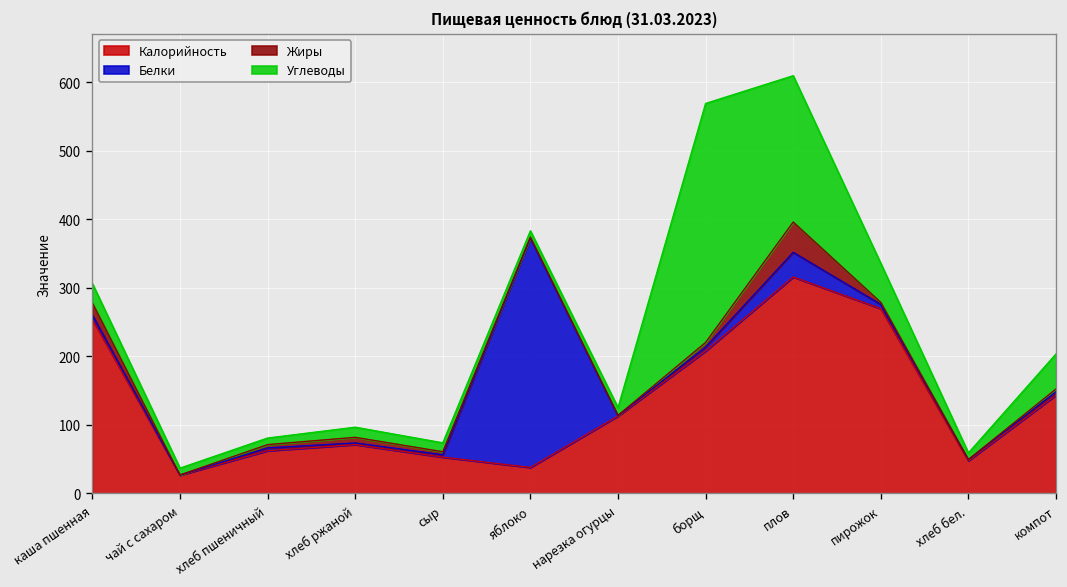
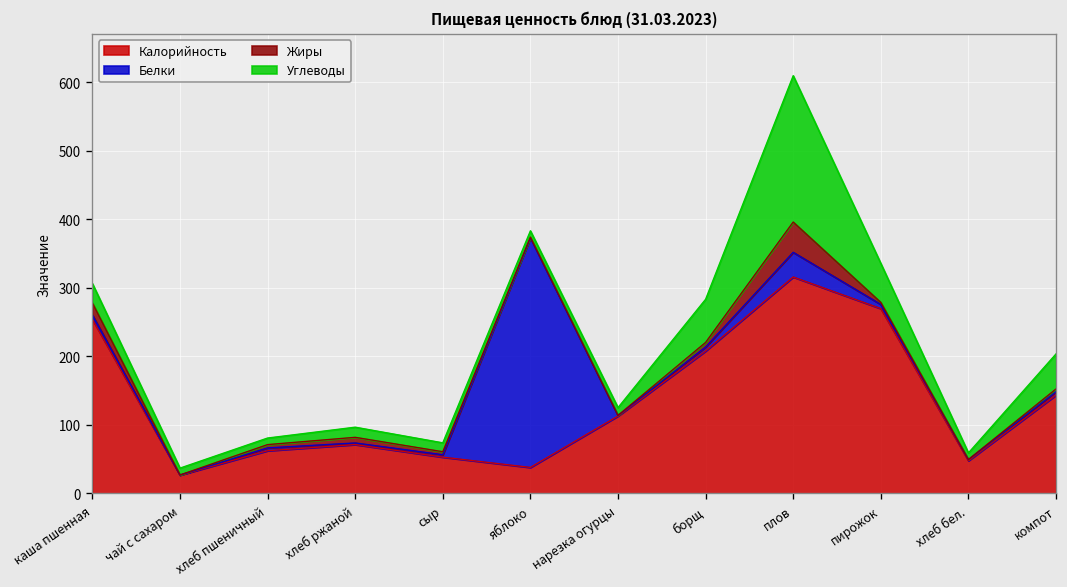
  {
    "Калорийность": {
      "каша пшенная": 250,
      "яблоко": 40,
      "борщ": 210,
      "плов": 320,
      "пирожок": 270,
      "компот": 140
    },
    "Белки": {
      "каша пшенная": 10,
      "борщ": 10,
      "плов": 40
    },
    "Жиры": {
      "каша пшенная": 20,
      "хлеб пшеничный": 0,
      "хлеб ржаной": 10,
      "борщ": 10,
      "плов": 40
    },
    "Углеводы": {
      "каша пшенная": 30,
      "чай с сахаром": 10,
      "хлеб пшеничный": 10,
      "хлеб ржаной": 10,
      "сыр": 10,
      "яблоко": 10,
      "нарезка огурцы": 10,
-     "борщ": 350,
+     "борщ": 60,
      "плов": 210,
      "пирожок": 60,
      "хлеб бел.": 10,
      "компот": 50
    }
  }
